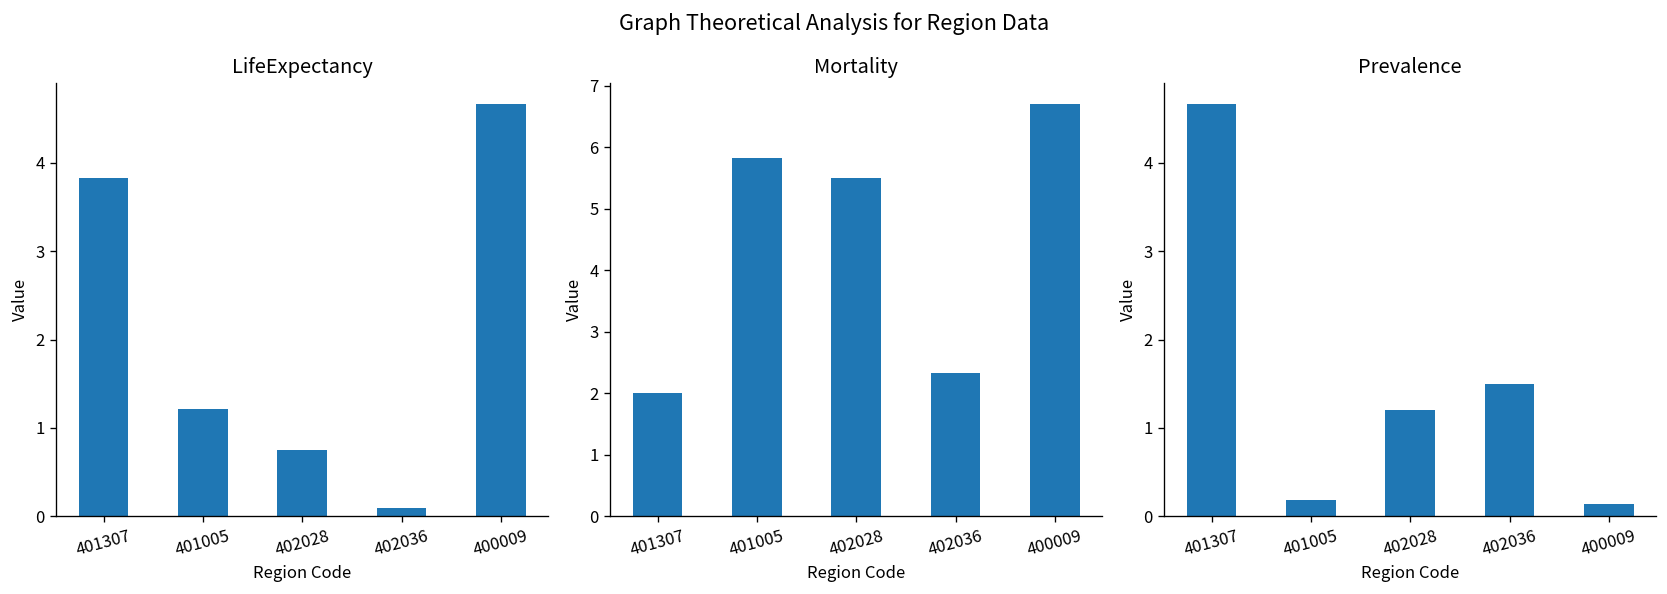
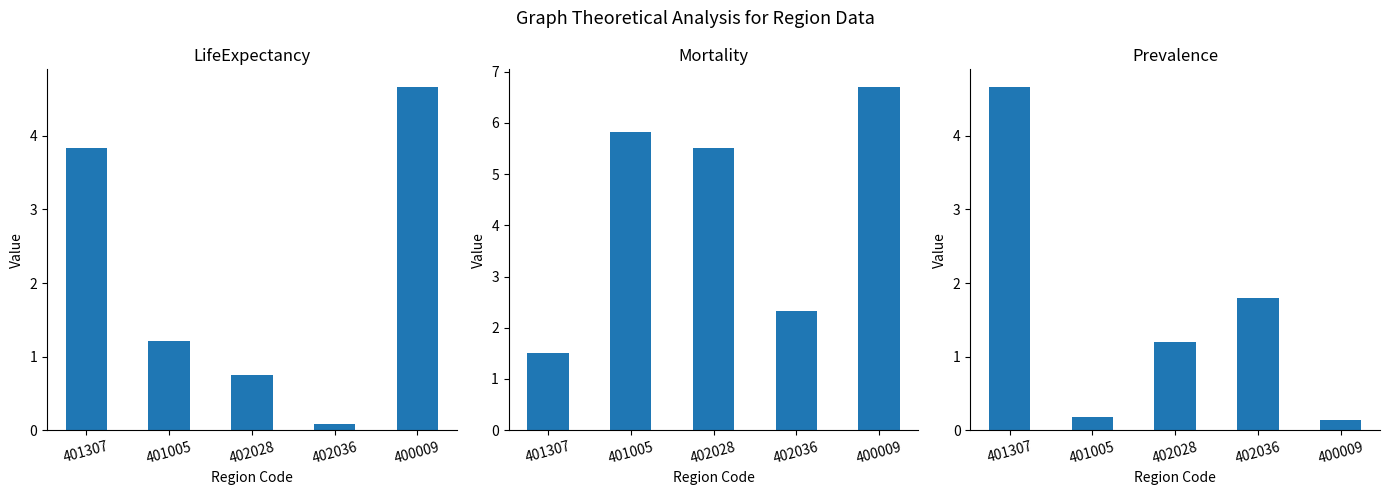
  {
    "LifeExpectancy": {
      "401307": 3.8,
      "401005": 1.2,
      "402028": 0.8,
      "402036": 0.1,
      "400009": 4.7
    },
    "Mortality": {
-     "401307": 2.0,
+     "401307": 1.5,
      "401005": 5.8,
      "402028": 5.5,
      "402036": 2.3,
      "400009": 6.7
    },
    "Prevalence": {
      "401307": 4.7,
      "401005": 0.2,
      "402028": 1.2,
-     "402036": 1.5,
+     "402036": 1.8,
      "400009": 0.1
    }
  }
